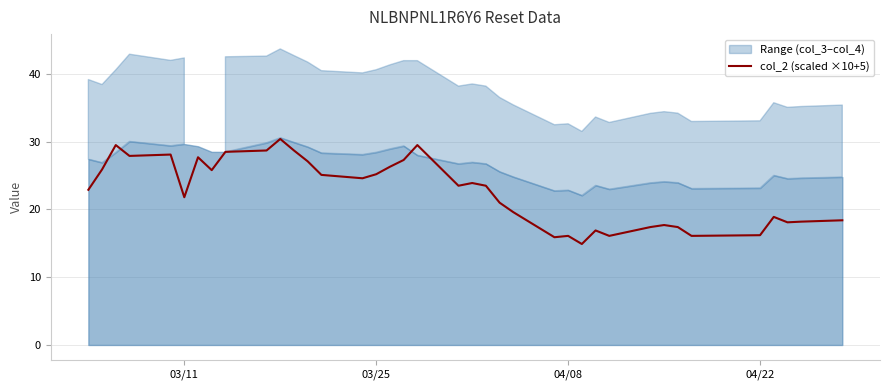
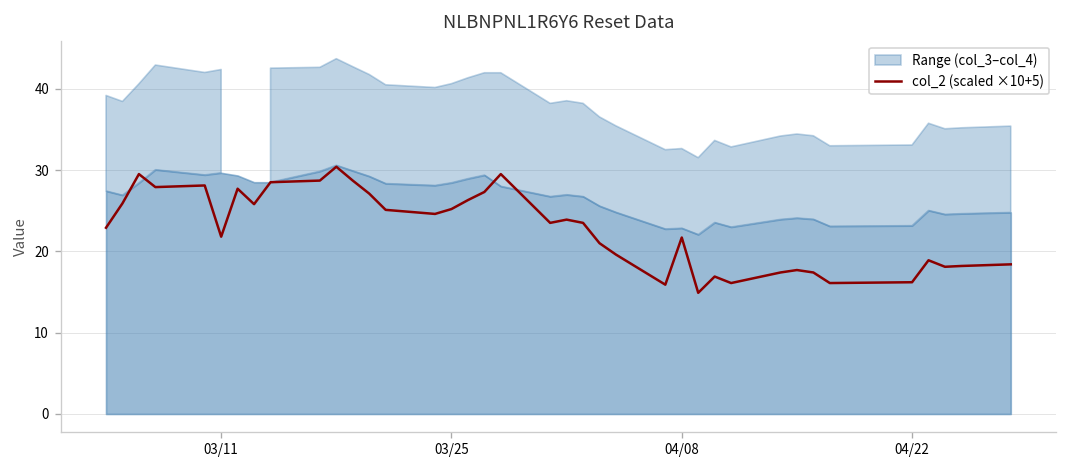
  {
    "col_2 (scaled ×10+5)": {
      "03/11": 22,
      "03/25": 25,
-     "04/08": 16,
+     "04/08": 22,
      "04/22": 16
    }
  }
